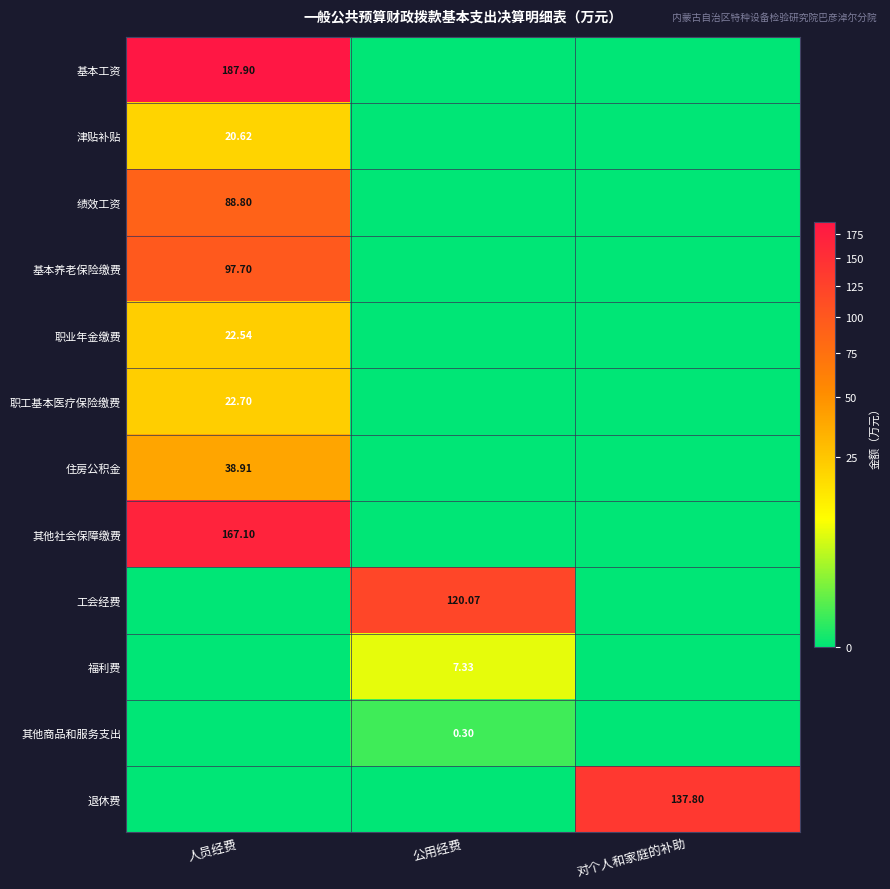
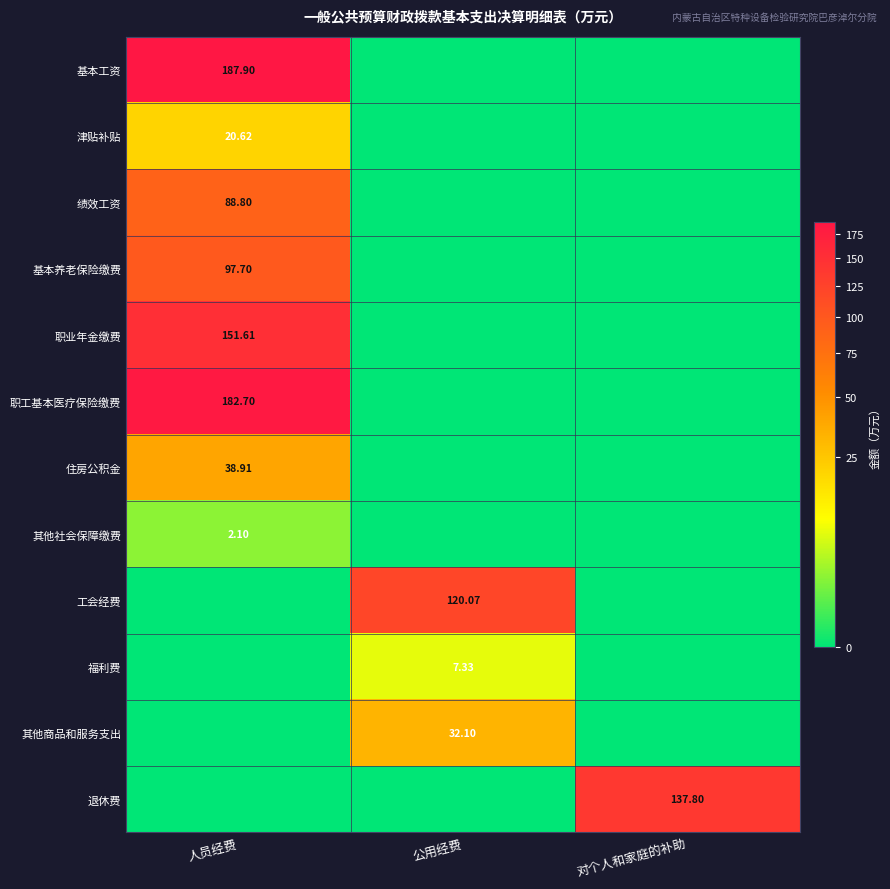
  {
    "基本工资": {
      "人员经费": 187.90
    },
    "津贴补贴": {
      "人员经费": 20.62
    },
    "绩效工资": {
      "人员经费": 88.80
    },
    "基本养老保险缴费": {
      "人员经费": 97.70
    },
    "职业年金缴费": {
-     "人员经费": 22.54
+     "人员经费": 151.61
    },
    "职工基本医疗保险缴费": {
-     "人员经费": 22.70
+     "人员经费": 182.70
    },
    "住房公积金": {
      "人员经费": 38.91
    },
    "其他社会保障缴费": {
-     "人员经费": 167.10
+     "人员经费": 2.10
    },
    "工会经费": {
      "公用经费": 120.07
    },
    "福利费": {
      "公用经费": 7.33
    },
    "其他商品和服务支出": {
-     "公用经费": 0.30
+     "公用经费": 32.10
    },
    "退休费": {
      "对个人和家庭的补助": 137.80
    }
  }
